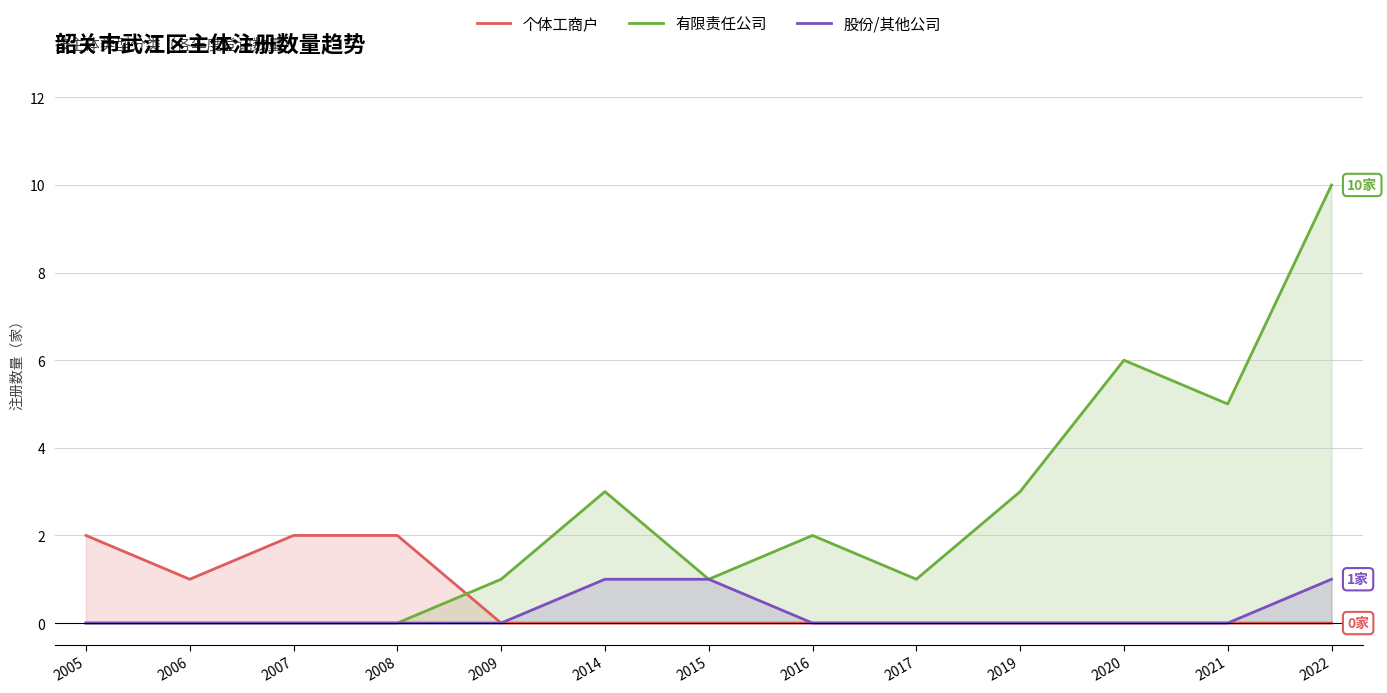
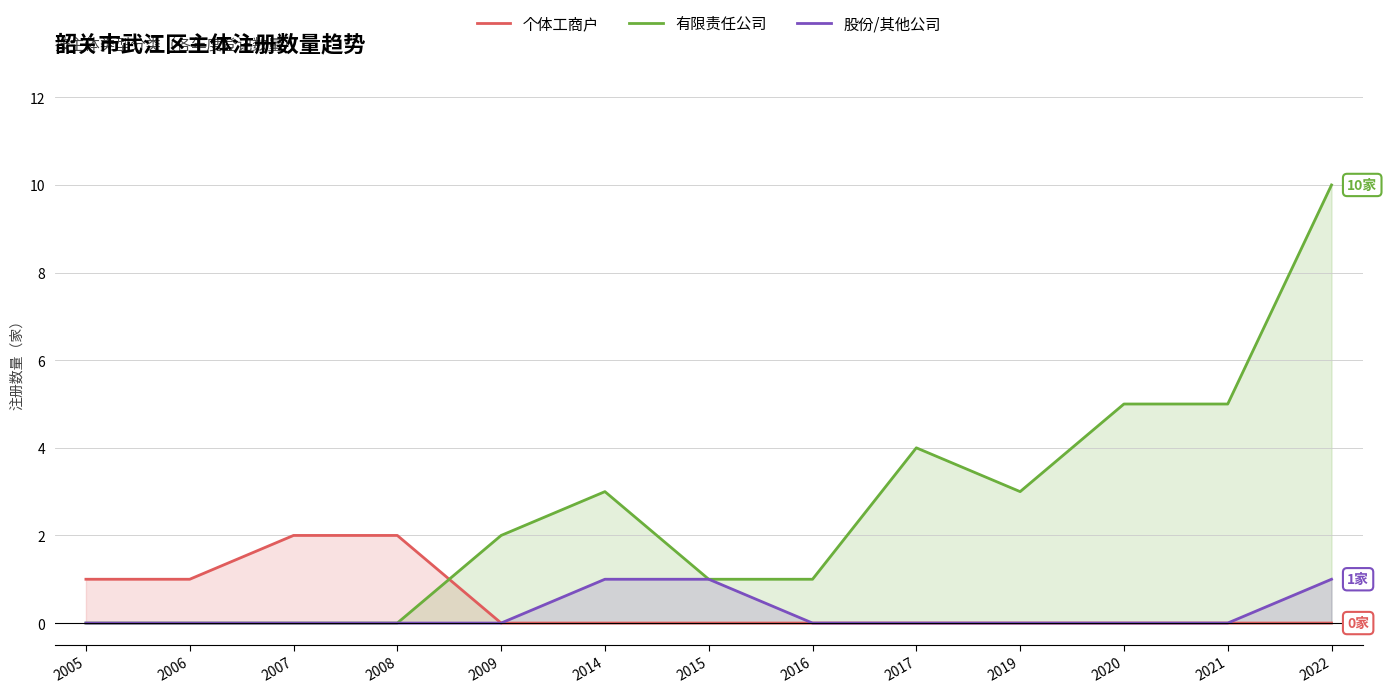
  {
    "个体工商户": {
-     "2005": 2,
+     "2005": 1,
      "2006": 1,
      "2007": 2,
      "2008": 2,
      "2014": 0,
      "2015": 0
    },
    "有限责任公司": {
-     "2009": 1,
+     "2009": 2,
      "2014": 3,
-     "2016": 2,
-     "2017": 1,
+     "2016": 1,
+     "2017": 4,
      "2019": 3,
-     "2020": 6,
+     "2020": 5,
      "2021": 5
    },
    "股份/其他公司": {
      "2014": 1
    }
  }
